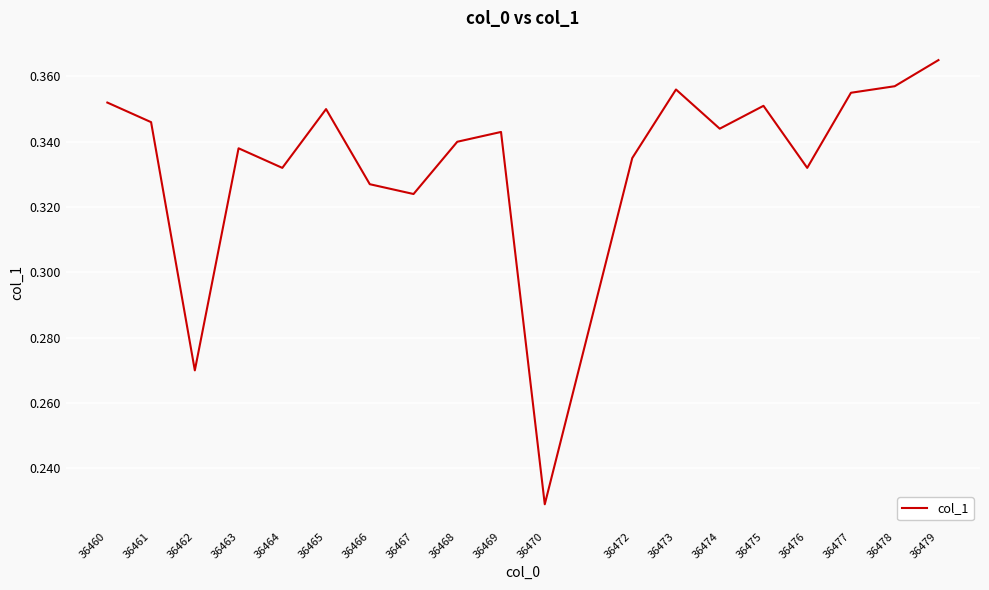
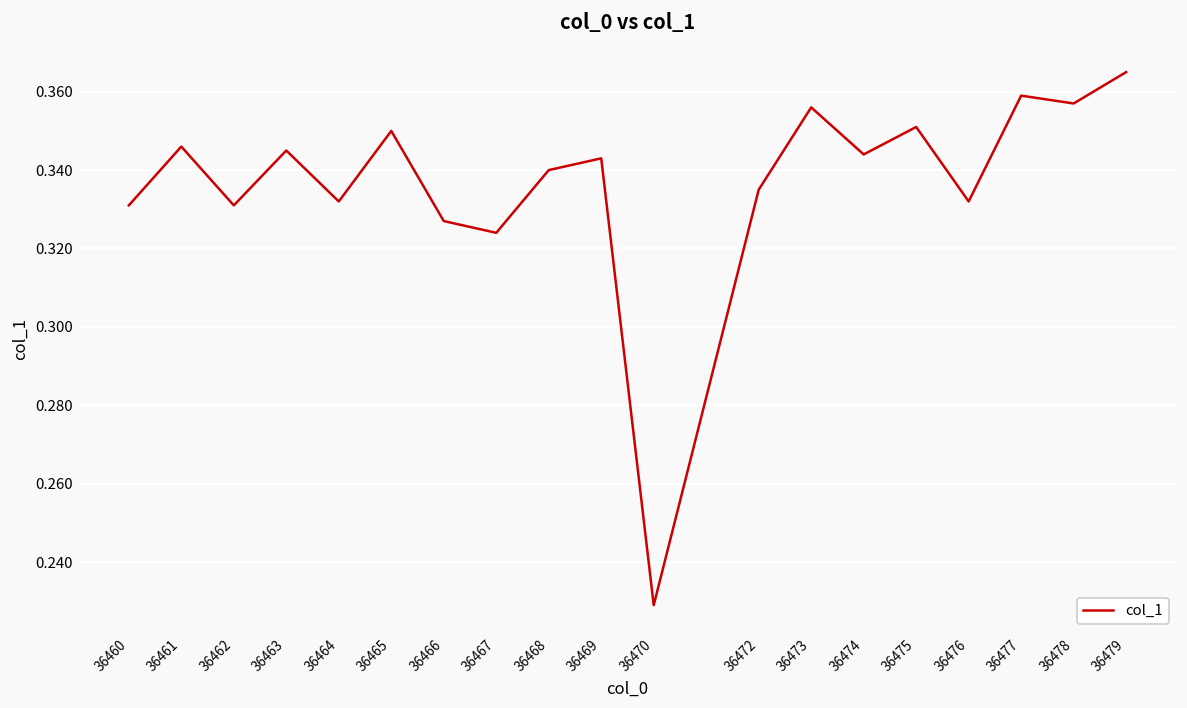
  {
-   "36460": 0.352,
+   "36460": 0.331,
    "36461": 0.346,
-   "36462": 0.270,
-   "36463": 0.338,
+   "36462": 0.331,
+   "36463": 0.345,
    "36464": 0.332,
    "36465": 0.350,
    "36466": 0.327,
    "36467": 0.324,
    "36468": 0.340,
    "36469": 0.343,
    "36470": 0.229,
    "36472": 0.335,
    "36473": 0.356,
    "36474": 0.344,
    "36475": 0.351,
    "36476": 0.332,
-   "36477": 0.355,
+   "36477": 0.359,
    "36478": 0.357,
    "36479": 0.365
  }
